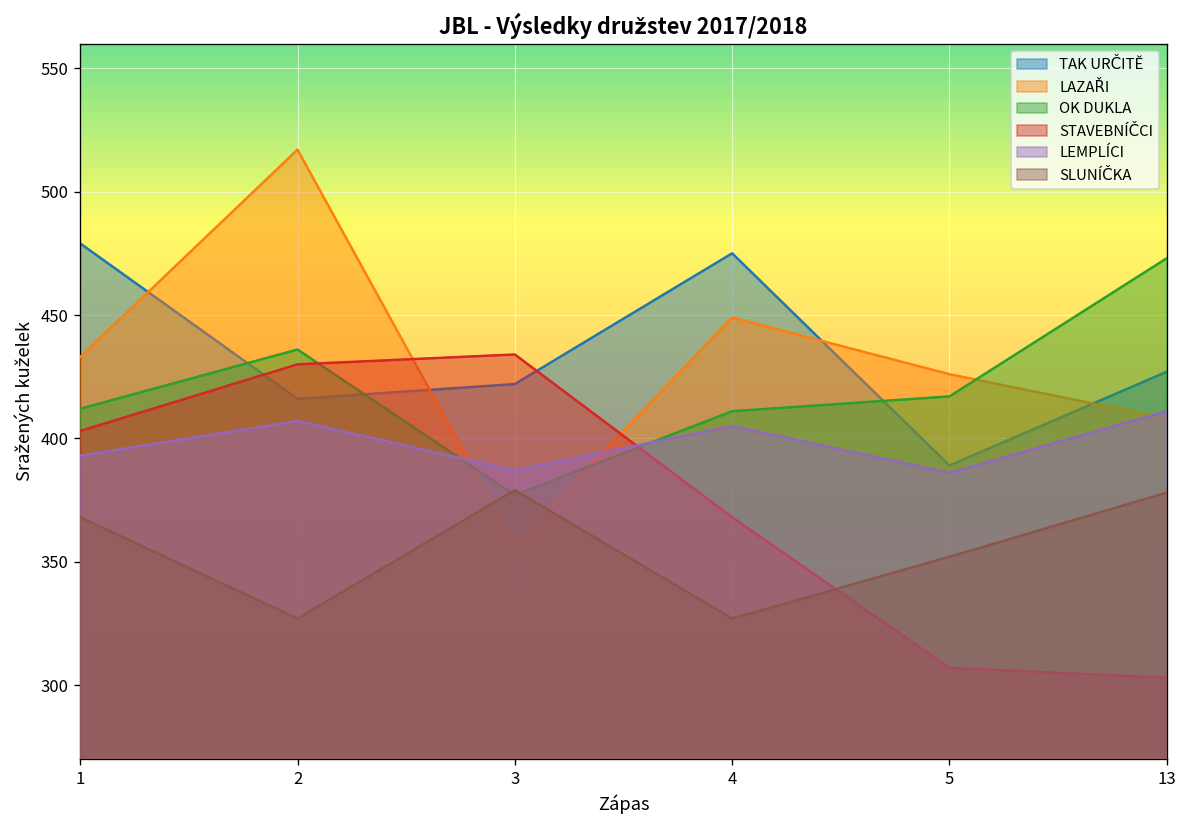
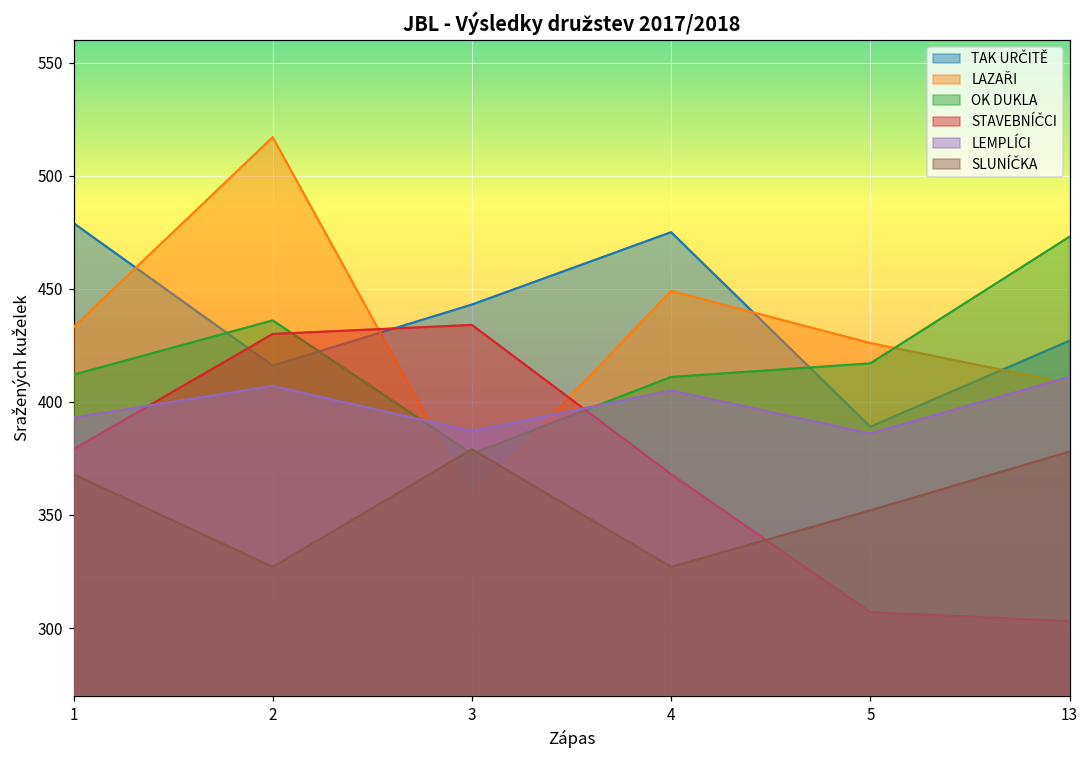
  {
    "TAK URČITĚ": {
      "1": 479,
      "2": 416,
-     "3": 422,
+     "3": 443,
      "4": 475,
      "5": 389,
      "13": 427
    },
    "LAZAŘI": {
      "1": 433,
      "2": 517,
      "3": 357,
      "4": 449,
      "5": 426,
      "13": 408
    },
    "OK DUKLA": {
      "1": 412,
      "2": 436,
      "3": 377,
      "4": 411,
      "5": 417,
      "13": 473
    },
    "STAVEBNÍČCI": {
-     "1": 403,
+     "1": 379,
      "2": 430,
      "3": 434,
      "4": 368,
      "5": 307,
      "13": 303
    },
    "LEMPLÍCI": {
      "1": 393,
      "2": 407,
      "3": 387,
      "4": 405,
      "5": 386,
      "13": 411
    },
    "SLUNÍČKA": {
      "1": 368,
      "2": 327,
      "3": 379,
      "4": 327,
      "5": 352,
      "13": 378
    }
  }
